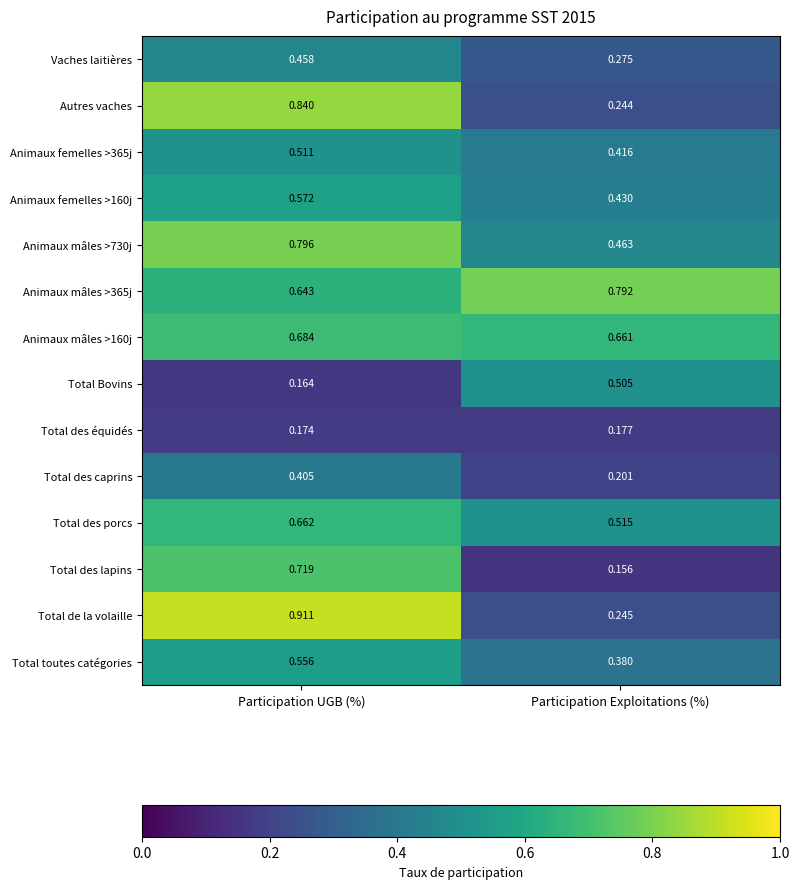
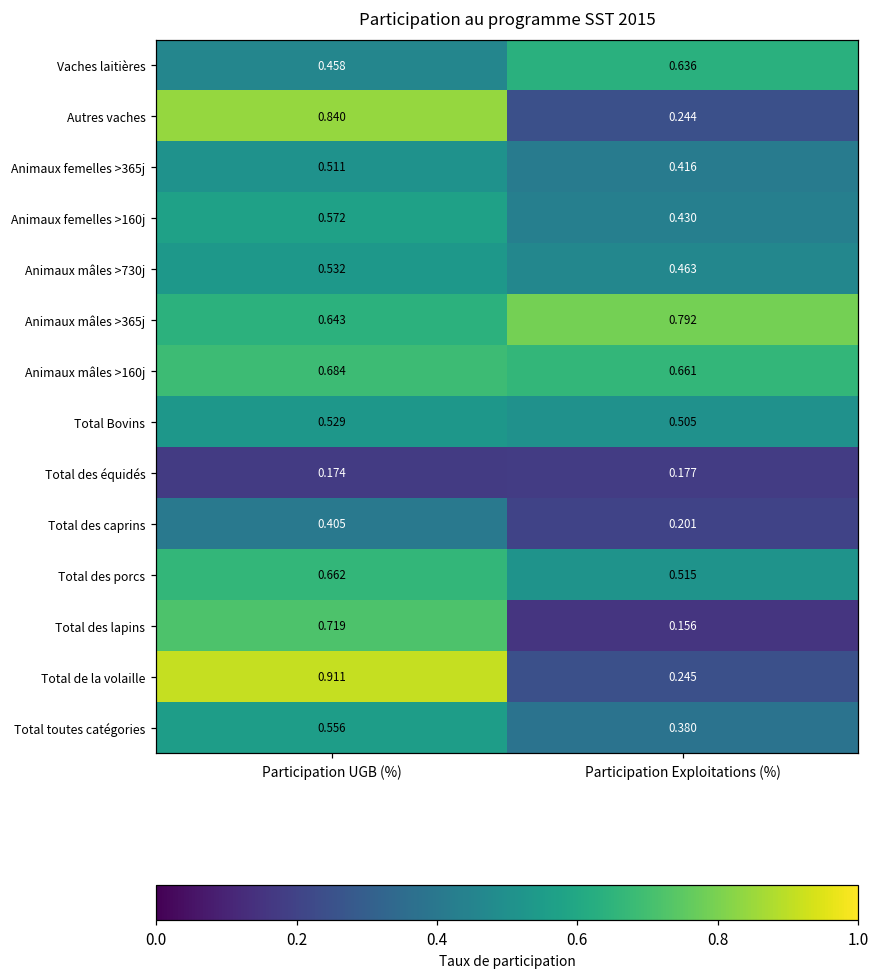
  {
    "Vaches laitières": {
      "Participation UGB (%)": 0.458,
-     "Participation Exploitations (%)": 0.275
+     "Participation Exploitations (%)": 0.636
    },
    "Autres vaches": {
      "Participation UGB (%)": 0.840,
      "Participation Exploitations (%)": 0.244
    },
    "Animaux femelles >365j": {
      "Participation UGB (%)": 0.511,
      "Participation Exploitations (%)": 0.416
    },
    "Animaux femelles >160j": {
      "Participation UGB (%)": 0.572,
      "Participation Exploitations (%)": 0.430
    },
    "Animaux mâles >730j": {
-     "Participation UGB (%)": 0.796,
+     "Participation UGB (%)": 0.532,
      "Participation Exploitations (%)": 0.463
    },
    "Animaux mâles >365j": {
      "Participation UGB (%)": 0.643,
      "Participation Exploitations (%)": 0.792
    },
    "Animaux mâles >160j": {
      "Participation UGB (%)": 0.684,
      "Participation Exploitations (%)": 0.661
    },
    "Total Bovins": {
-     "Participation UGB (%)": 0.164,
+     "Participation UGB (%)": 0.529,
      "Participation Exploitations (%)": 0.505
    },
    "Total des équidés": {
      "Participation UGB (%)": 0.174,
      "Participation Exploitations (%)": 0.177
    },
    "Total des caprins": {
      "Participation UGB (%)": 0.405,
      "Participation Exploitations (%)": 0.201
    },
    "Total des porcs": {
      "Participation UGB (%)": 0.662,
      "Participation Exploitations (%)": 0.515
    },
    "Total des lapins": {
      "Participation UGB (%)": 0.719,
      "Participation Exploitations (%)": 0.156
    },
    "Total de la volaille": {
      "Participation UGB (%)": 0.911,
      "Participation Exploitations (%)": 0.245
    },
    "Total toutes catégories": {
      "Participation UGB (%)": 0.556,
      "Participation Exploitations (%)": 0.380
    }
  }
